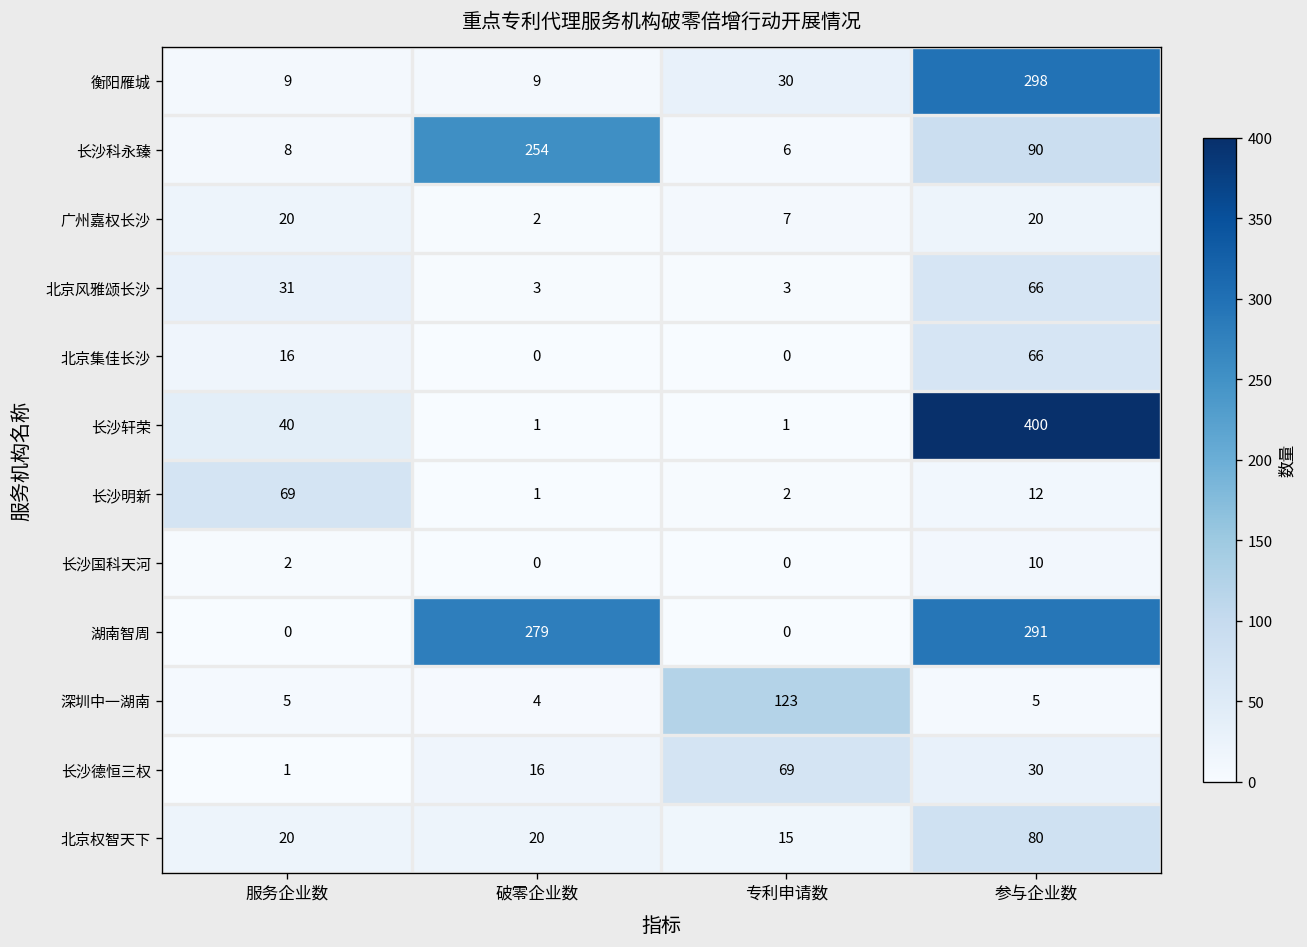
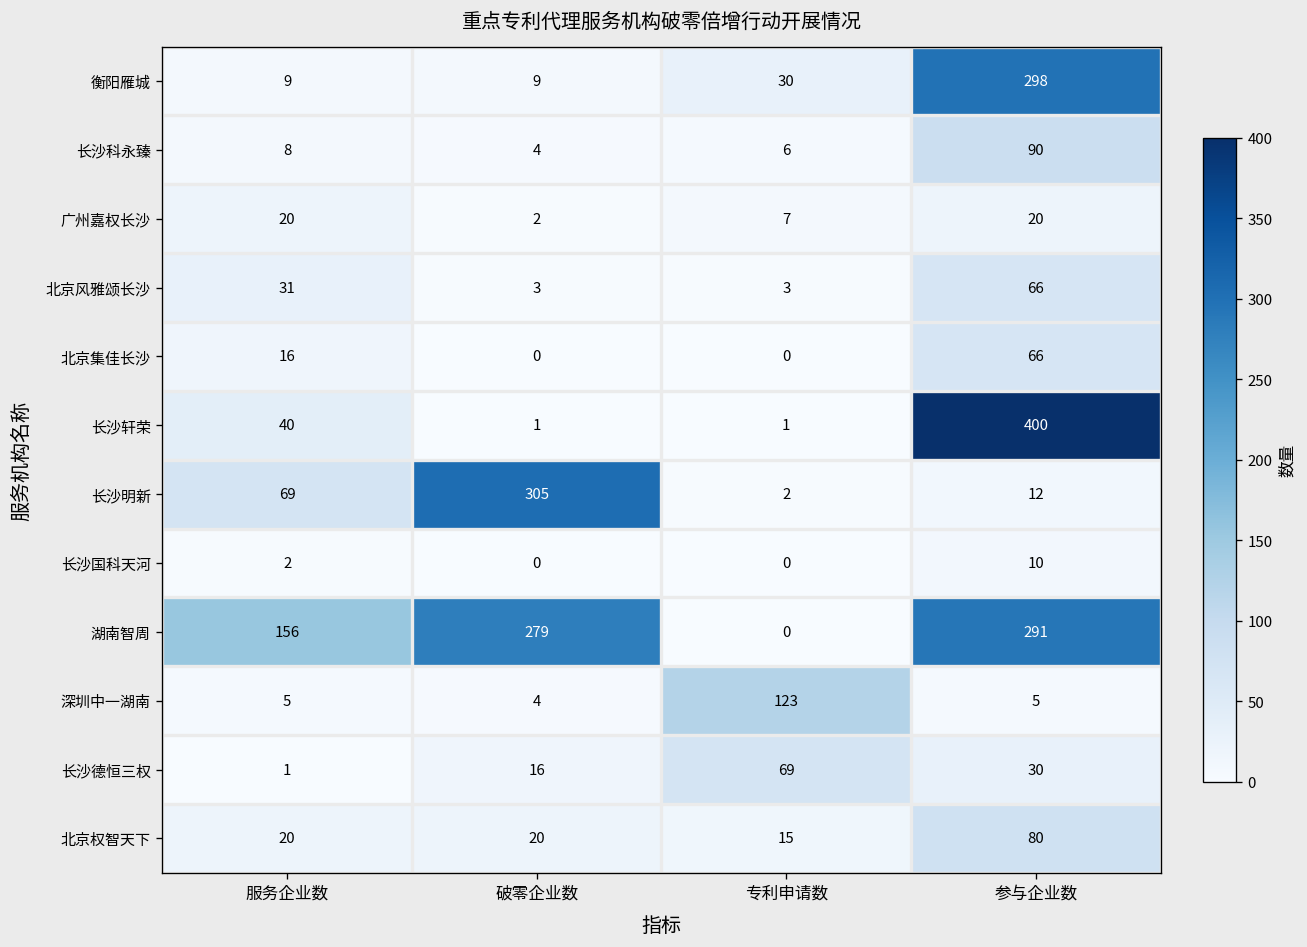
  {
    "衡阳雁城": {
      "服务企业数": 9,
      "破零企业数": 9,
      "专利申请数": 30,
      "参与企业数": 298
    },
    "长沙科永臻": {
      "服务企业数": 8,
-     "破零企业数": 254,
+     "破零企业数": 4,
      "专利申请数": 6,
      "参与企业数": 90
    },
    "广州嘉权长沙": {
      "服务企业数": 20,
      "破零企业数": 2,
      "专利申请数": 7,
      "参与企业数": 20
    },
    "北京风雅颂长沙": {
      "服务企业数": 31,
      "破零企业数": 3,
      "专利申请数": 3,
      "参与企业数": 66
    },
    "北京集佳长沙": {
      "服务企业数": 16,
      "破零企业数": 0,
      "专利申请数": 0,
      "参与企业数": 66
    },
    "长沙轩荣": {
      "服务企业数": 40,
      "破零企业数": 1,
      "专利申请数": 1,
      "参与企业数": 400
    },
    "长沙明新": {
      "服务企业数": 69,
-     "破零企业数": 1,
+     "破零企业数": 305,
      "专利申请数": 2,
      "参与企业数": 12
    },
    "长沙国科天河": {
      "服务企业数": 2,
      "破零企业数": 0,
      "专利申请数": 0,
      "参与企业数": 10
    },
    "湖南智周": {
-     "服务企业数": 0,
+     "服务企业数": 156,
      "破零企业数": 279,
      "专利申请数": 0,
      "参与企业数": 291
    },
    "深圳中一湖南": {
      "服务企业数": 5,
      "破零企业数": 4,
      "专利申请数": 123,
      "参与企业数": 5
    },
    "长沙德恒三权": {
      "服务企业数": 1,
      "破零企业数": 16,
      "专利申请数": 69,
      "参与企业数": 30
    },
    "北京权智天下": {
      "服务企业数": 20,
      "破零企业数": 20,
      "专利申请数": 15,
      "参与企业数": 80
    }
  }
